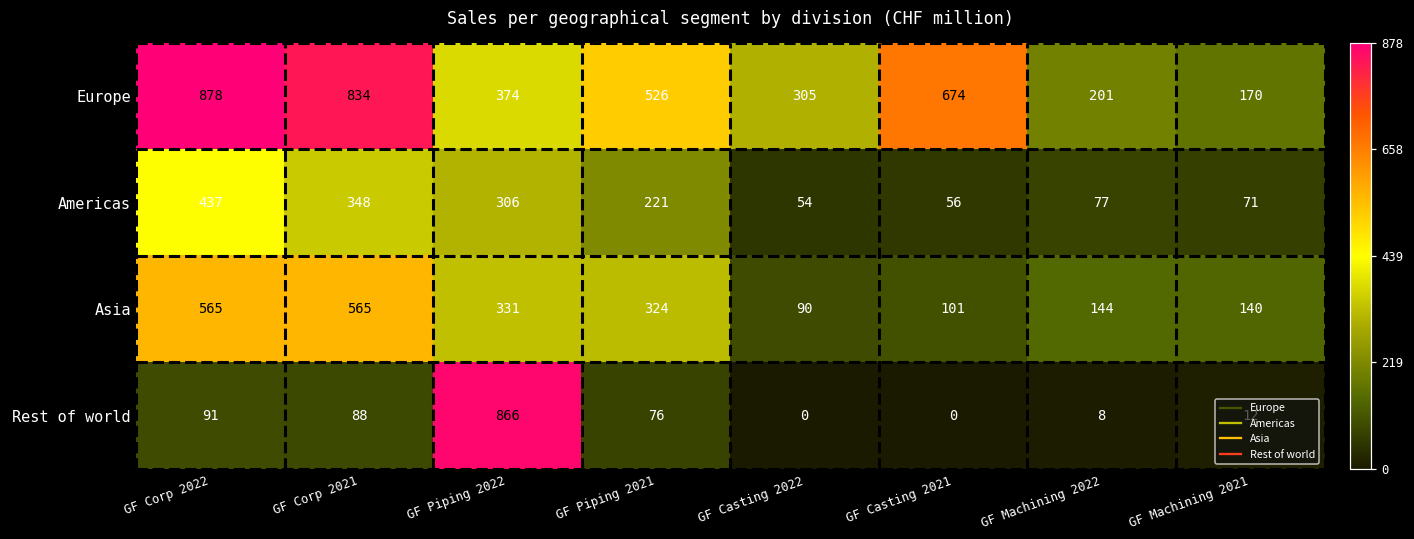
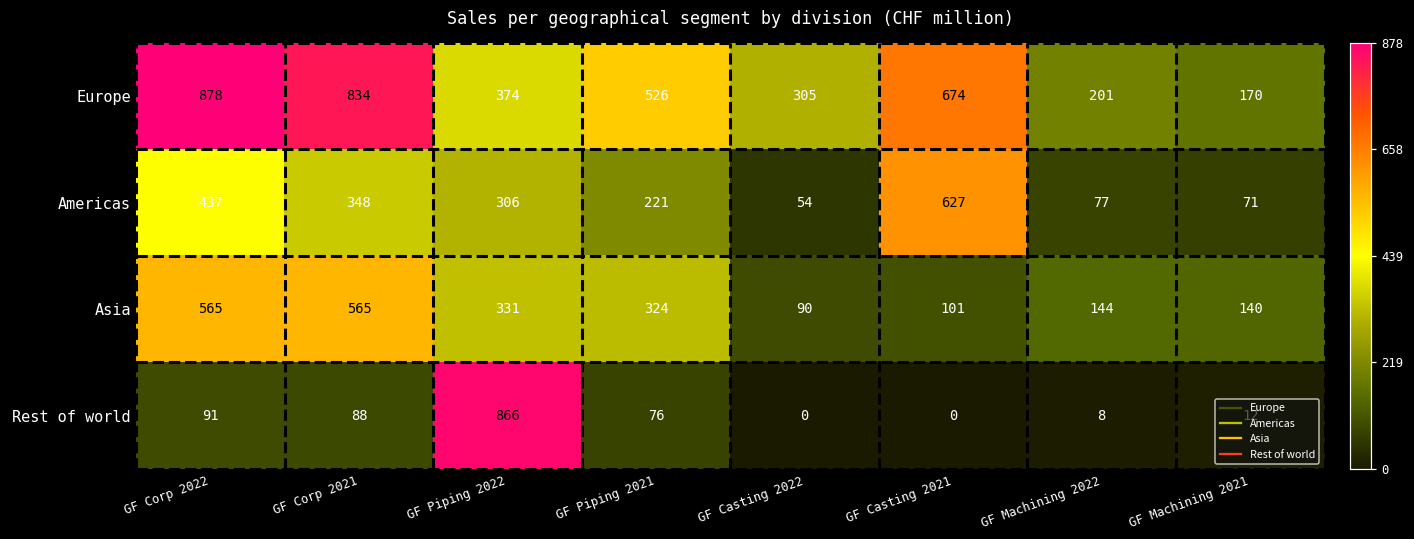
  {
    "Europe": {
      "GF Corp 2022": 878,
      "GF Corp 2021": 834,
      "GF Piping 2022": 374,
      "GF Piping 2021": 526,
      "GF Casting 2022": 305,
      "GF Casting 2021": 674,
      "GF Machining 2022": 201,
      "GF Machining 2021": 170
    },
    "Americas": {
      "GF Corp 2022": 437,
      "GF Corp 2021": 348,
      "GF Piping 2022": 306,
      "GF Piping 2021": 221,
      "GF Casting 2022": 54,
-     "GF Casting 2021": 56,
+     "GF Casting 2021": 627,
      "GF Machining 2022": 77,
      "GF Machining 2021": 71
    },
    "Asia": {
      "GF Corp 2022": 565,
      "GF Corp 2021": 565,
      "GF Piping 2022": 331,
      "GF Piping 2021": 324,
      "GF Casting 2022": 90,
      "GF Casting 2021": 101,
      "GF Machining 2022": 144,
      "GF Machining 2021": 140
    },
    "Rest of world": {
      "GF Corp 2022": 91,
      "GF Corp 2021": 88,
      "GF Piping 2022": 866,
      "GF Piping 2021": 76,
      "GF Casting 2022": 0,
      "GF Casting 2021": 0,
      "GF Machining 2022": 8
    }
  }
